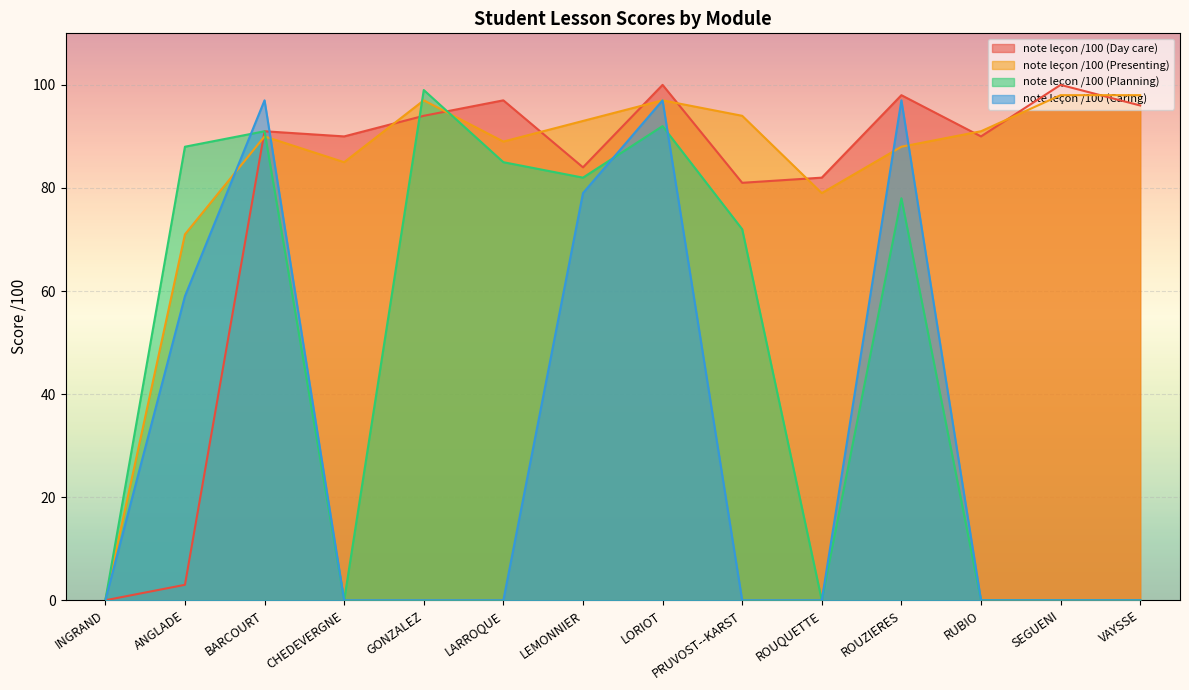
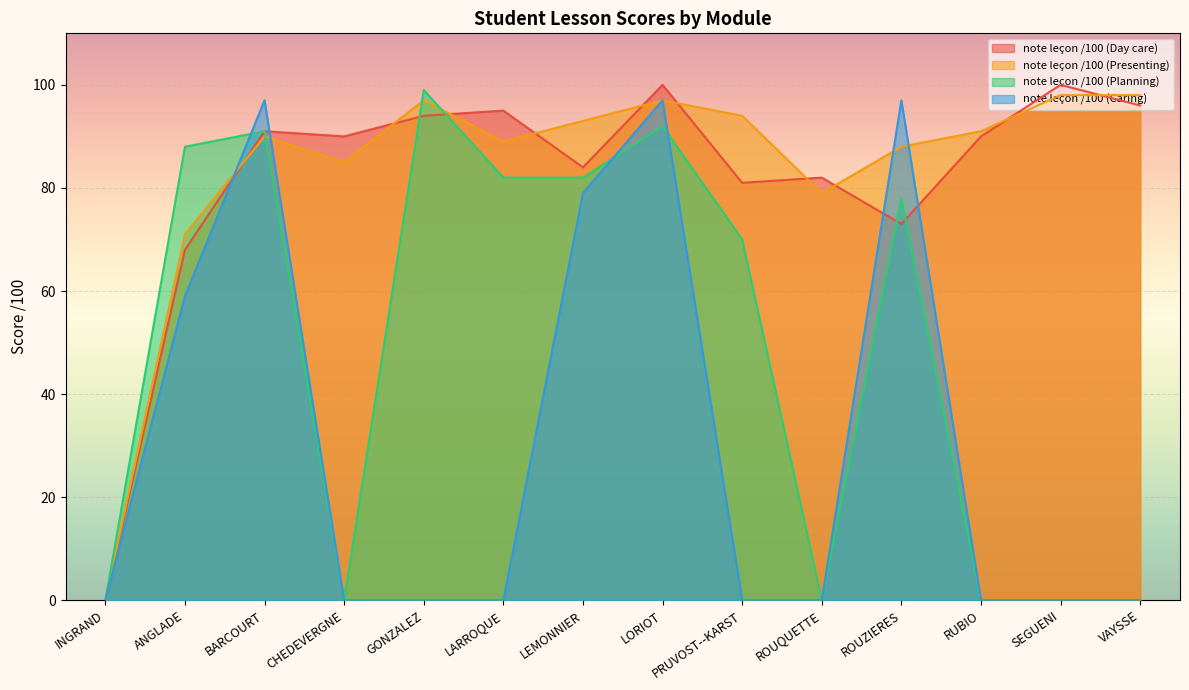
  {
    "note leçon /100 (Day care)": {
-     "ANGLADE": 3,
+     "ANGLADE": 68,
      "CHEDEVERGNE": 90,
      "GONZALEZ": 94,
-     "LARROQUE": 97,
+     "LARROQUE": 95,
      "LEMONNIER": 84,
      "LORIOT": 100,
      "PRUVOST--KARST": 81,
      "ROUQUETTE": 82,
-     "ROUZIERES": 98,
+     "ROUZIERES": 73,
      "RUBIO": 90
    },
    "note leçon /100 (Presenting)": {
      "ANGLADE": 71,
      "BARCOURT": 90,
      "CHEDEVERGNE": 85,
      "GONZALEZ": 97,
      "LARROQUE": 89,
      "LEMONNIER": 93,
      "PRUVOST--KARST": 94,
      "ROUQUETTE": 79,
      "ROUZIERES": 88,
      "RUBIO": 91
    },
    "note leçon /100 (Planning)": {
      "ANGLADE": 88,
      "GONZALEZ": 99,
-     "LARROQUE": 85,
+     "LARROQUE": 82,
      "LEMONNIER": 82,
      "LORIOT": 92,
-     "PRUVOST--KARST": 72,
+     "PRUVOST--KARST": 70,
      "ROUZIERES": 78
    },
    "note leçon /100 (Caring)": {
      "ANGLADE": 59,
      "BARCOURT": 97,
      "GONZALEZ": 0,
      "LARROQUE": 0,
      "LEMONNIER": 79,
      "PRUVOST--KARST": 0,
      "ROUZIERES": 97
    }
  }
